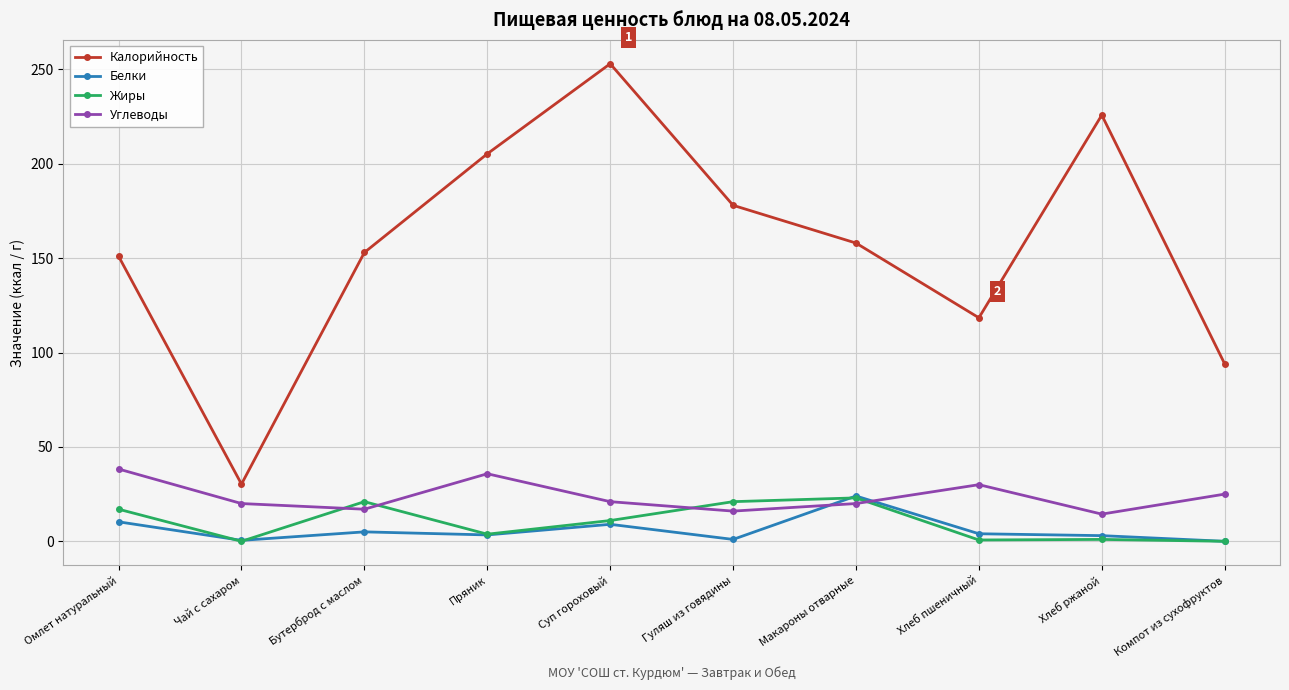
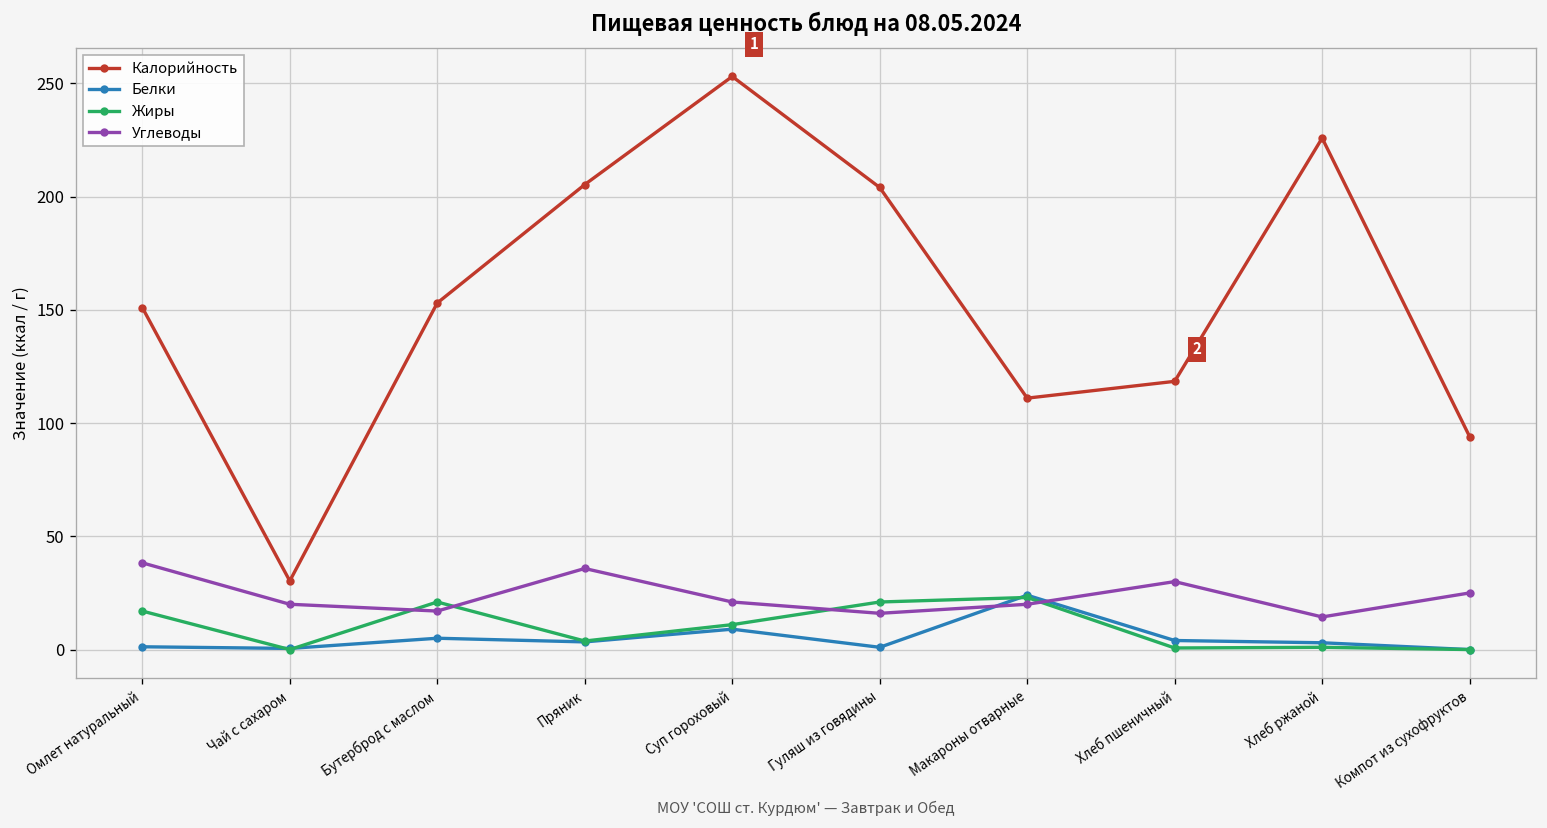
  {
    "Калорийность": {
      "Омлет натуральный": 151,
      "Чай с сахаром": 30,
      "Бутерброд с маслом": 153,
      "Пряник": 205,
-     "Гуляш из говядины": 178,
-     "Макароны отварные": 158,
+     "Гуляш из говядины": 204,
+     "Макароны отварные": 111,
      "Хлеб ржаной": 226,
      "Компот из сухофруктов": 94
    },
    "Белки": {
-     "Омлет натуральный": 10,
+     "Омлет натуральный": 1,
      "Бутерброд с маслом": 5,
      "Суп гороховый": 9,
      "Гуляш из говядины": 1,
      "Хлеб пшеничный": 4,
      "Хлеб ржаной": 3
    },
    "Жиры": {
      "Омлет натуральный": 17,
      "Бутерброд с маслом": 21,
      "Суп гороховый": 11,
      "Гуляш из говядины": 21,
      "Хлеб пшеничный": 1,
      "Хлеб ржаной": 1
    },
    "Углеводы": {
      "Омлет натуральный": 38,
      "Чай с сахаром": 20,
      "Бутерброд с маслом": 17,
      "Пряник": 36,
      "Суп гороховый": 21,
      "Гуляш из говядины": 16,
      "Макароны отварные": 20,
      "Хлеб пшеничный": 30,
      "Хлеб ржаной": 14,
      "Компот из сухофруктов": 25
    }
  }
